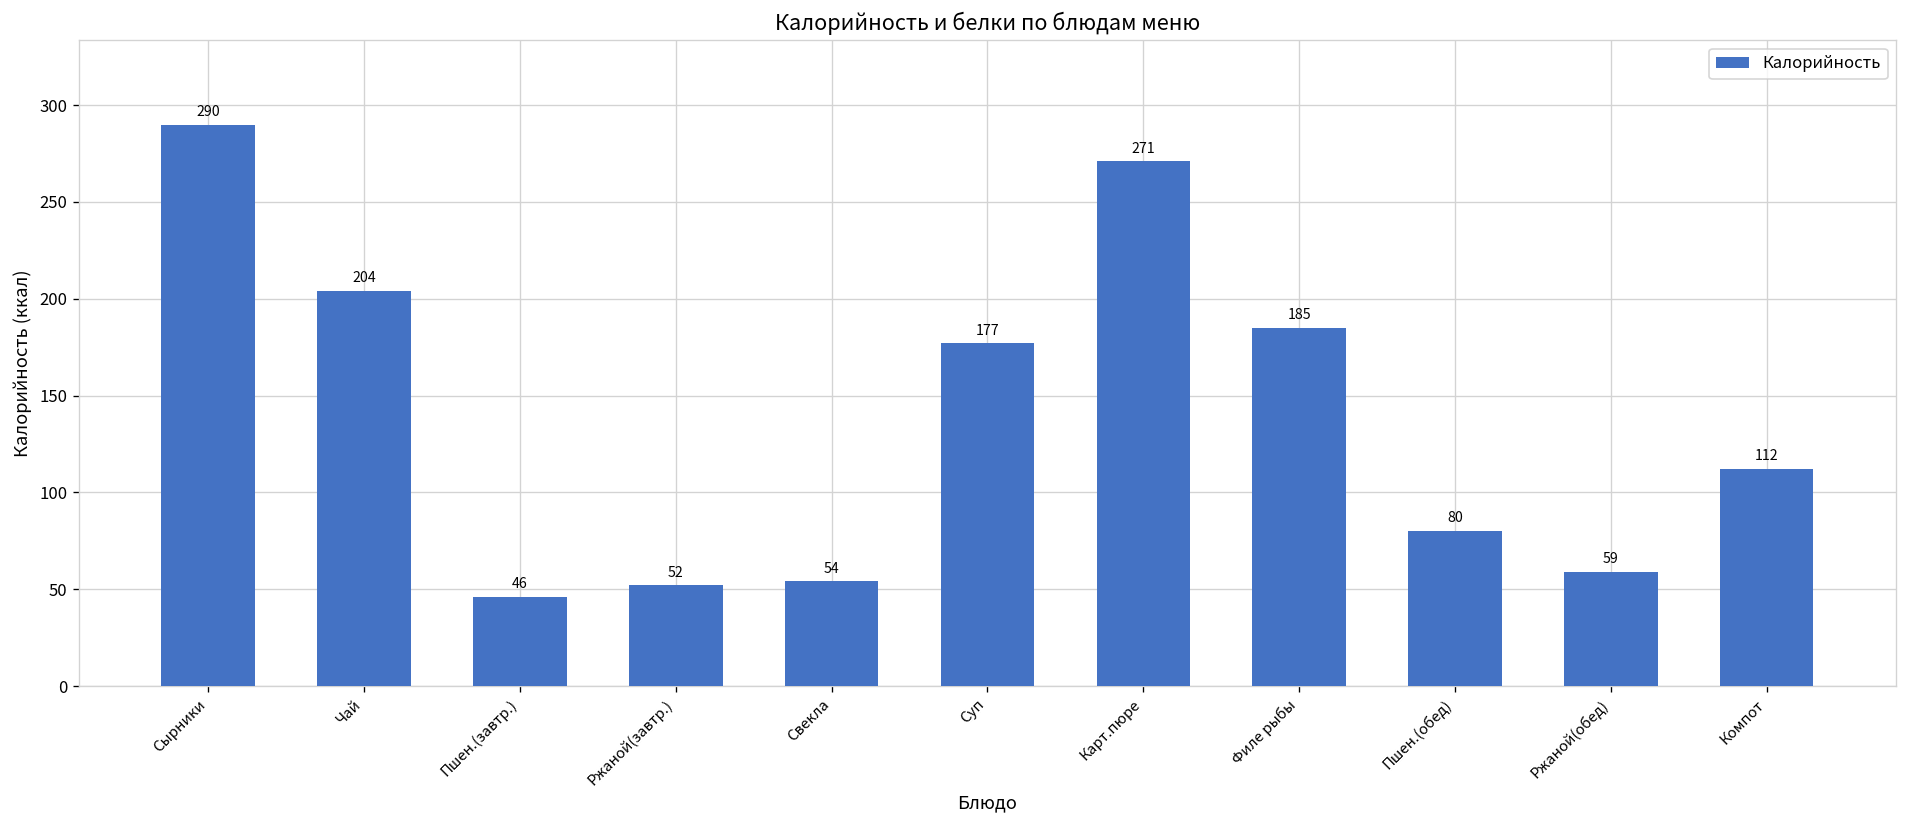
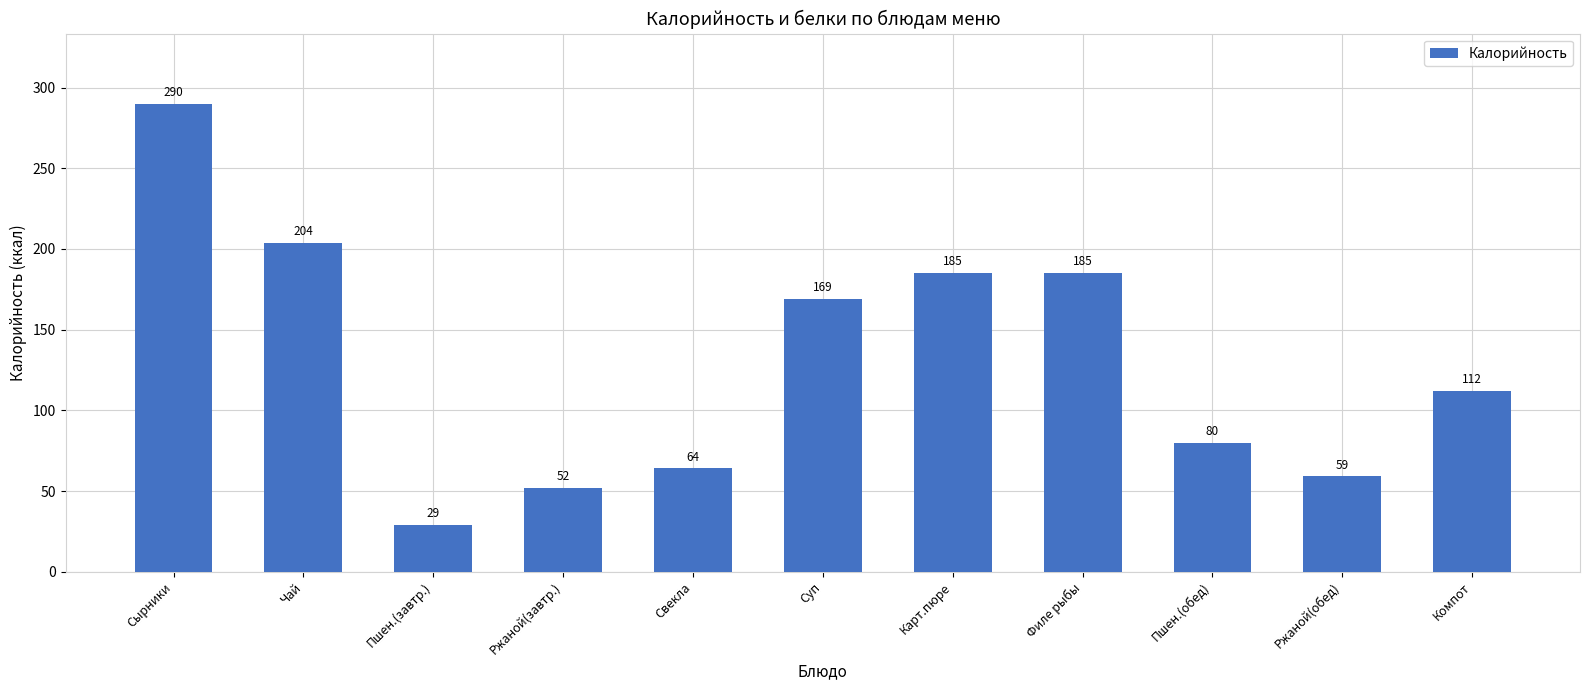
  {
    "Сырники": 290,
    "Чай": 204,
-   "Пшен.(завтр.)": 46,
+   "Пшен.(завтр.)": 29,
    "Ржаной(завтр.)": 52,
-   "Свекла": 54,
-   "Суп": 177,
-   "Карт.пюре": 271,
+   "Свекла": 64,
+   "Суп": 169,
+   "Карт.пюре": 185,
    "Филе рыбы": 185,
    "Пшен.(обед)": 80,
    "Ржаной(обед)": 59,
    "Компот": 112
  }
